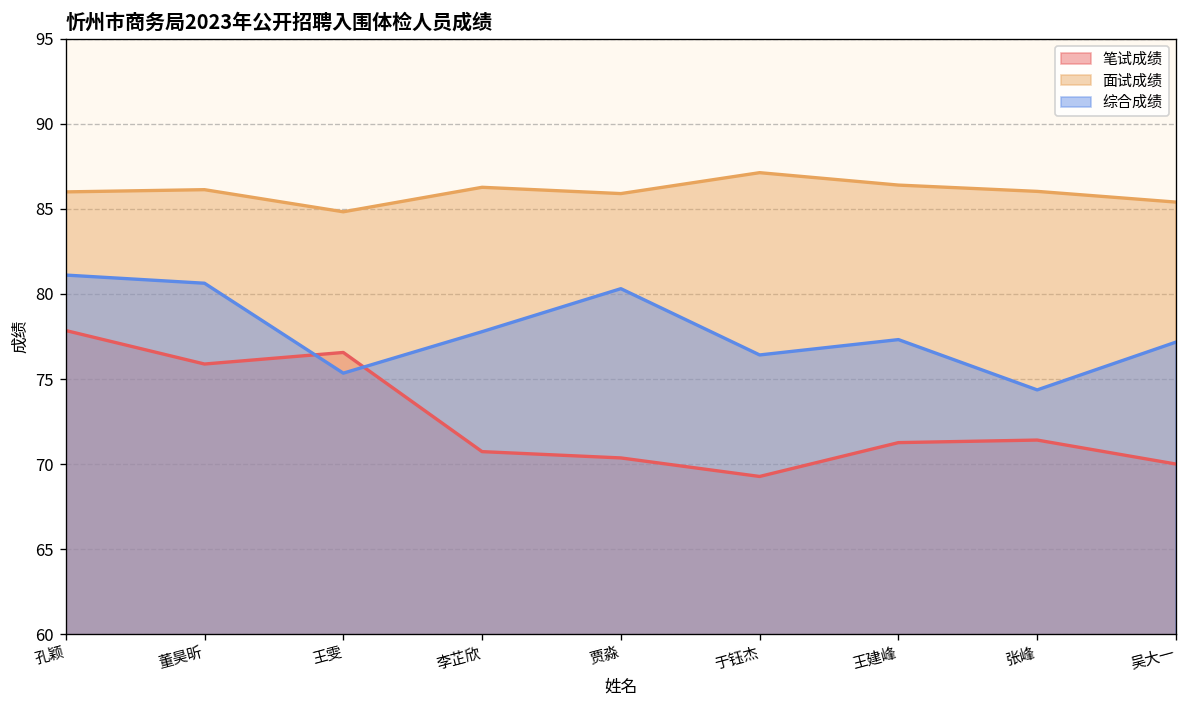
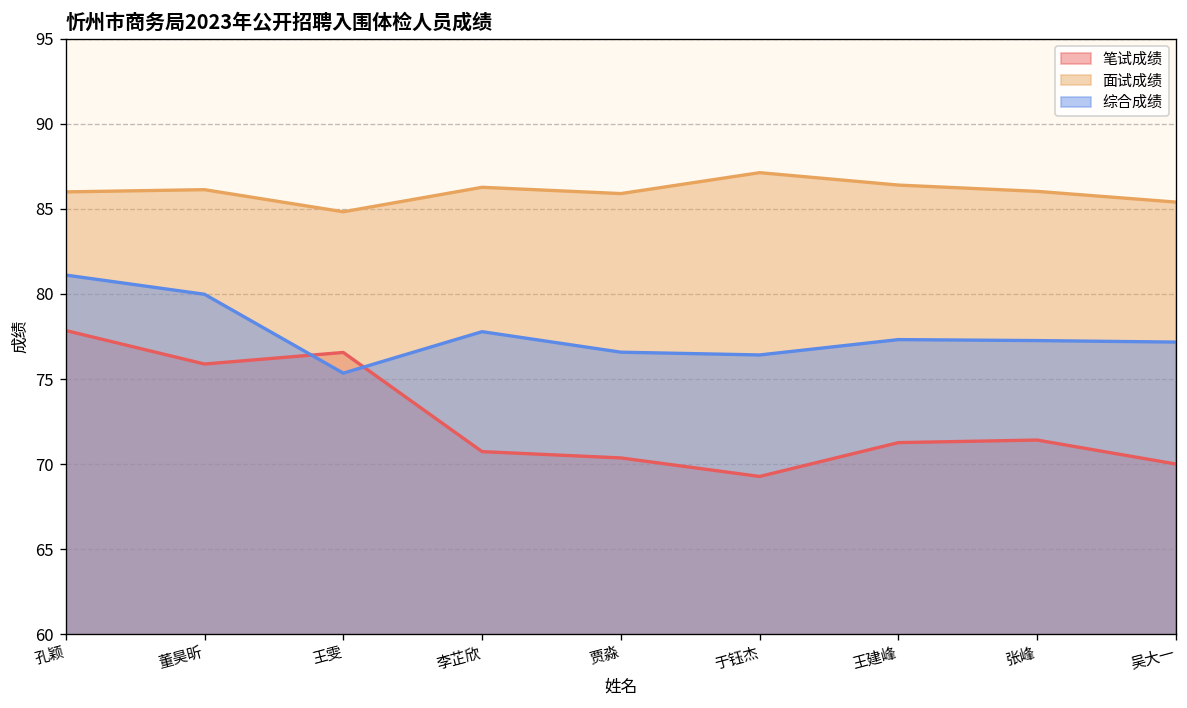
  {
    "综合成绩": {
      "孔颖": 81.1,
-     "董昊昕": 80.6,
+     "董昊昕": 80.0,
      "王雯": 75.3,
      "李芷欣": 77.8,
-     "贾淼": 80.3,
+     "贾淼": 76.6,
      "于钰杰": 76.4,
      "王建峰": 77.3,
-     "张峰": 74.4,
+     "张峰": 77.3,
      "吴大一": 77.2
    }
  }
